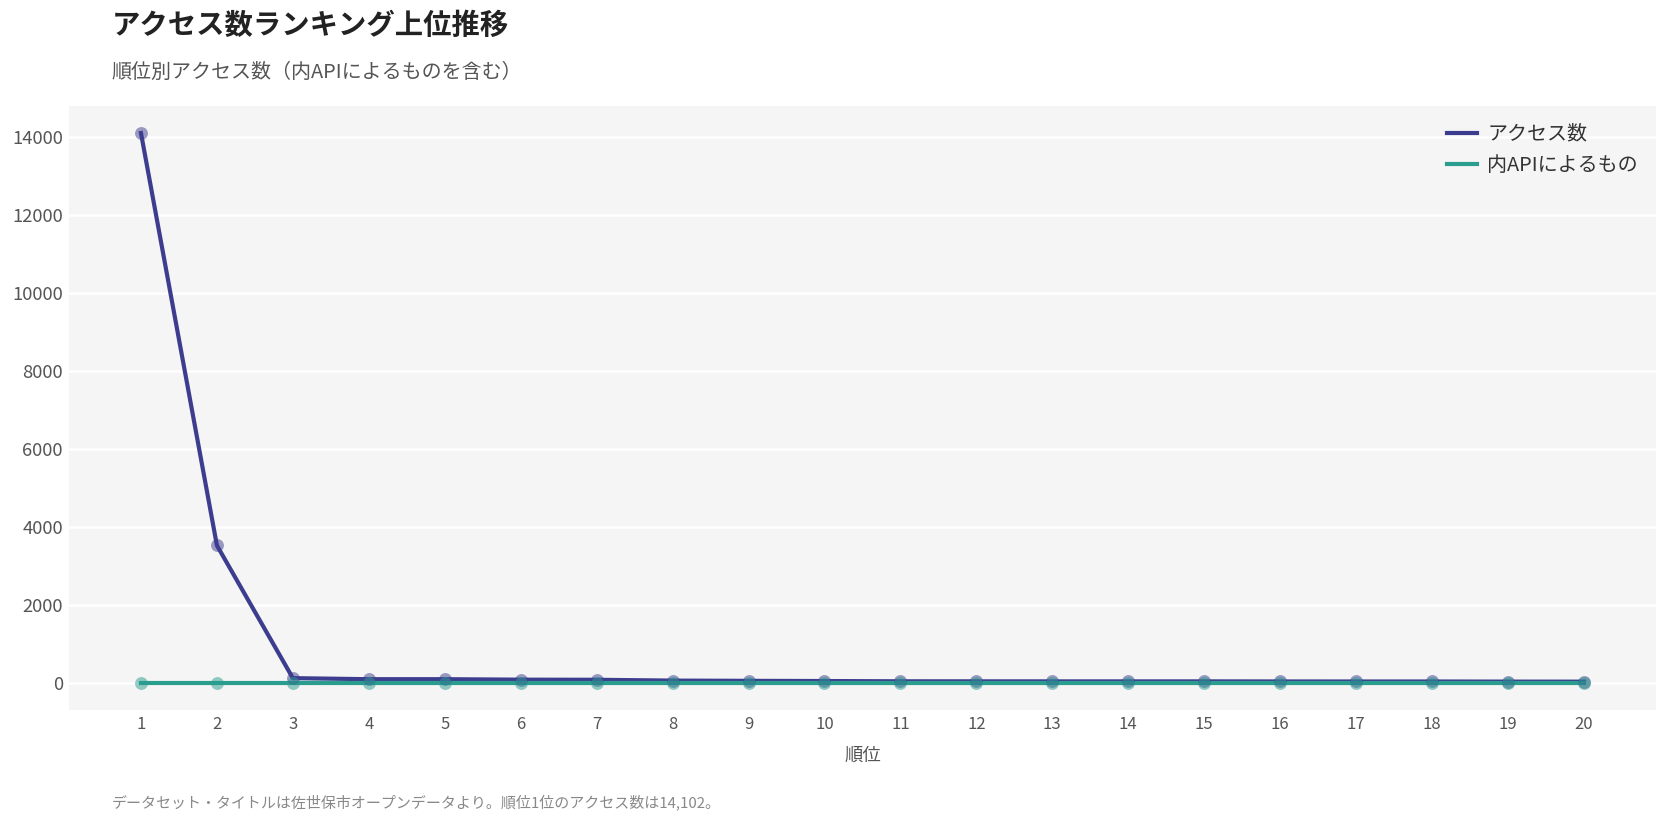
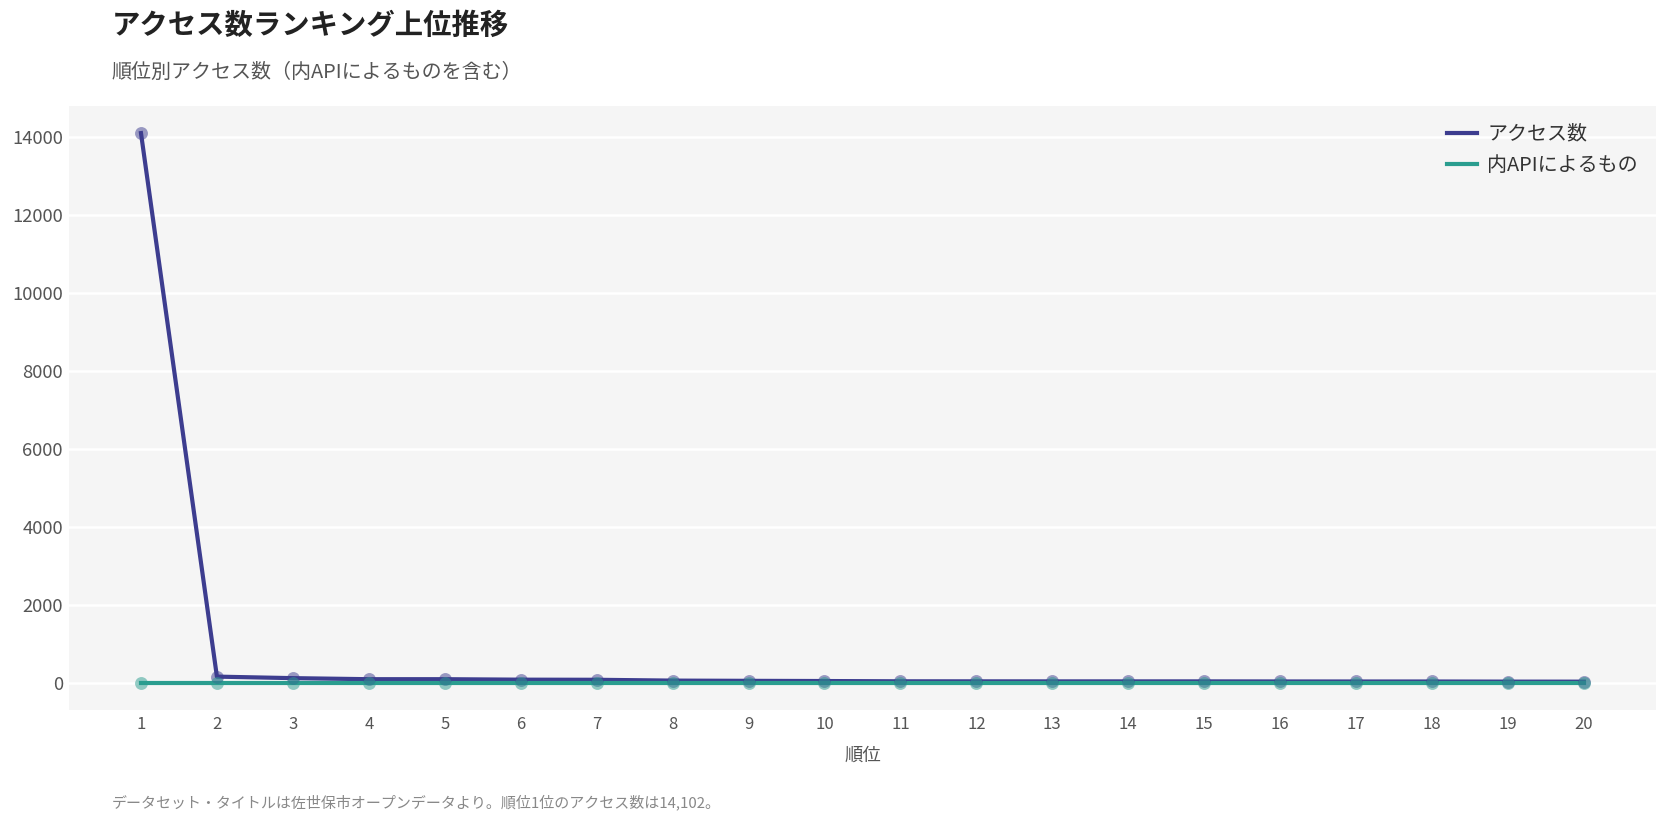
  {
    "アクセス数": {
      "1": 14100,
-     "2": 3500,
+     "2": 200,
      "3": 100,
      "4": 100,
      "5": 100,
      "6": 100,
      "7": 100
    },
    "内APIによるもの": {
      "1": 0,
      "2": 0,
      "3": 0,
      "4": 0,
      "5": 0,
      "6": 0,
      "7": 0
    }
  }
